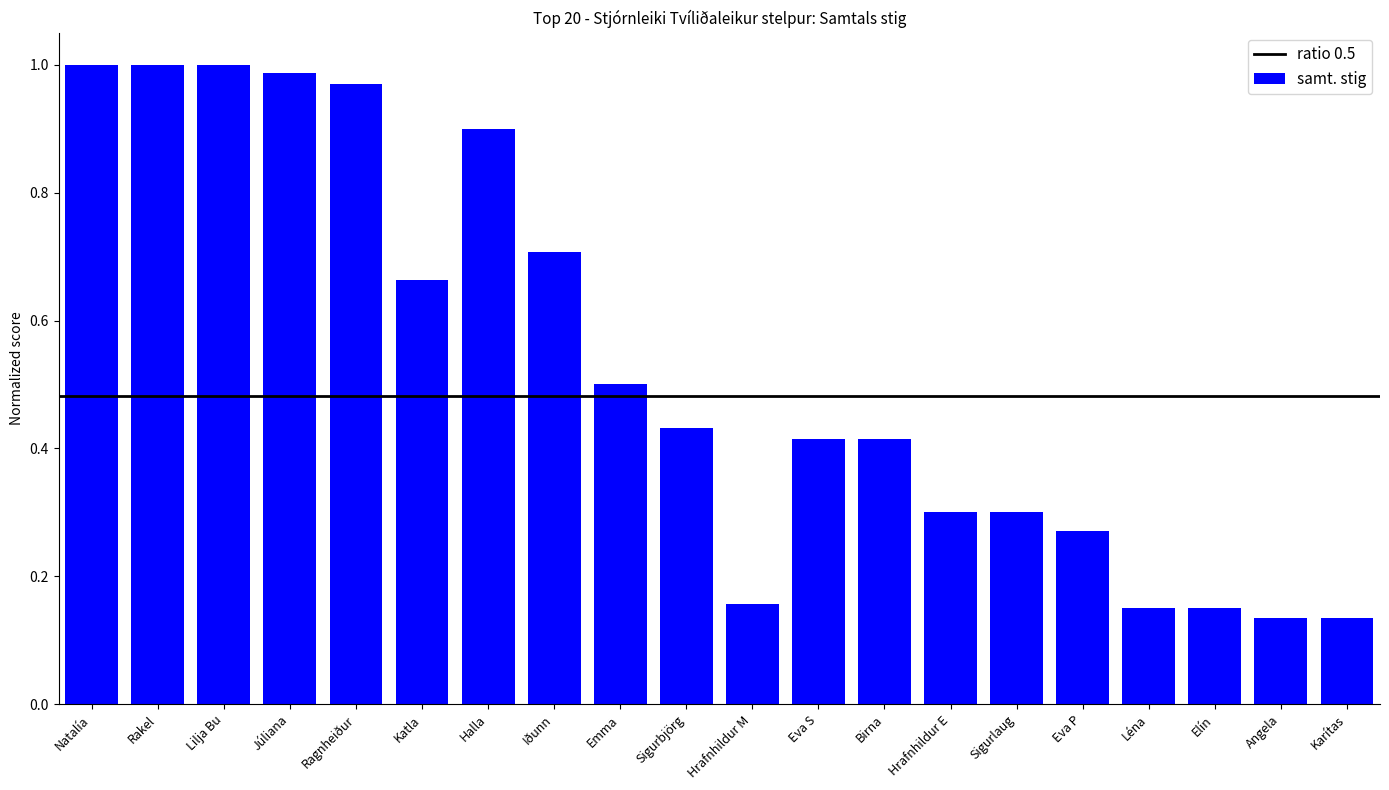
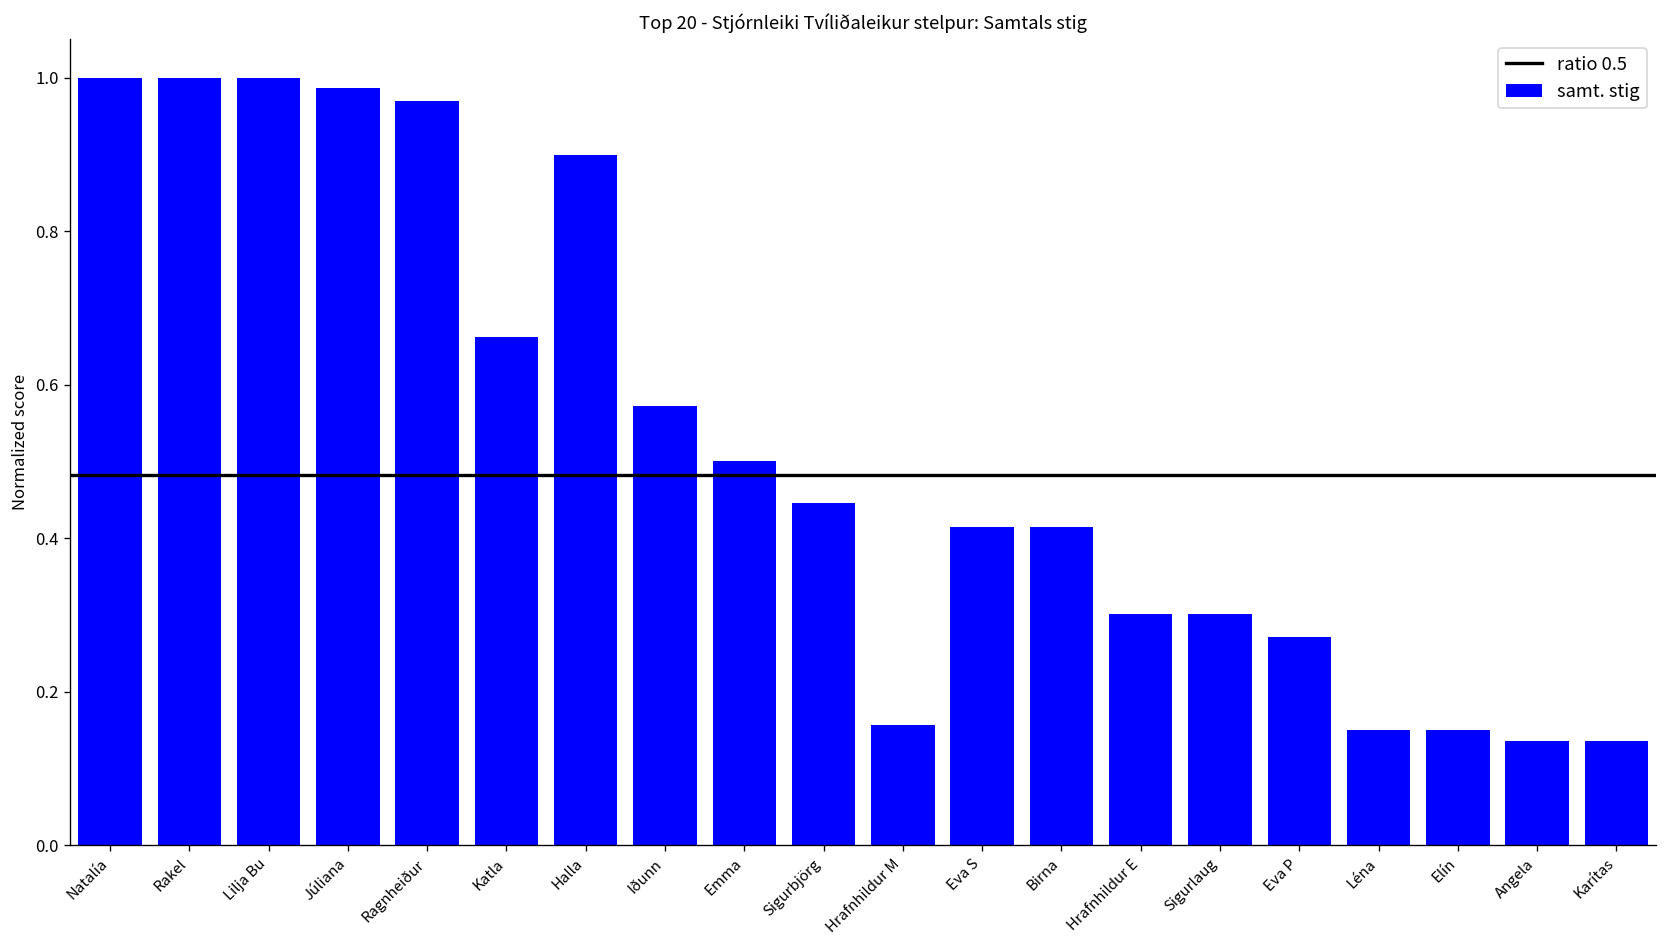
  {
    "Natalía": 1.00,
    "Rakel": 1.00,
    "Lilja Bu": 1.00,
    "Júliana": 0.99,
    "Ragnheiður": 0.97,
    "Katla": 0.66,
    "Halla": 0.90,
-   "Iðunn": 0.71,
+   "Iðunn": 0.57,
    "Emma": 0.50,
-   "Sigurbjörg": 0.43,
+   "Sigurbjörg": 0.45,
    "Hrafnhildur M": 0.16,
    "Eva S": 0.41,
    "Birna": 0.41,
    "Hrafnhildur E": 0.30,
    "Sigurlaug": 0.30,
    "Eva P": 0.27,
    "Léna": 0.15,
    "Elín": 0.15,
    "Angela": 0.14,
    "Karítas": 0.14
  }
